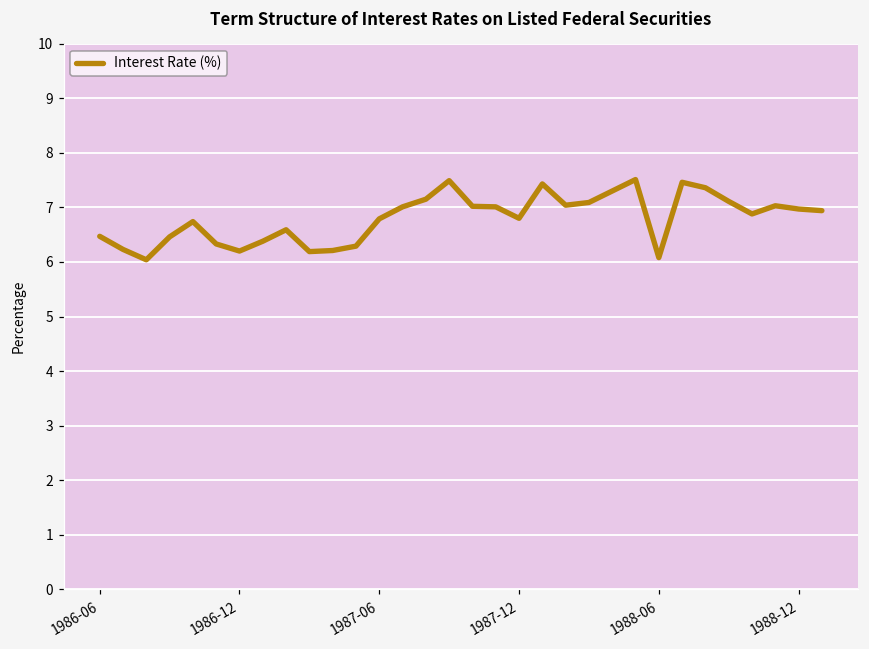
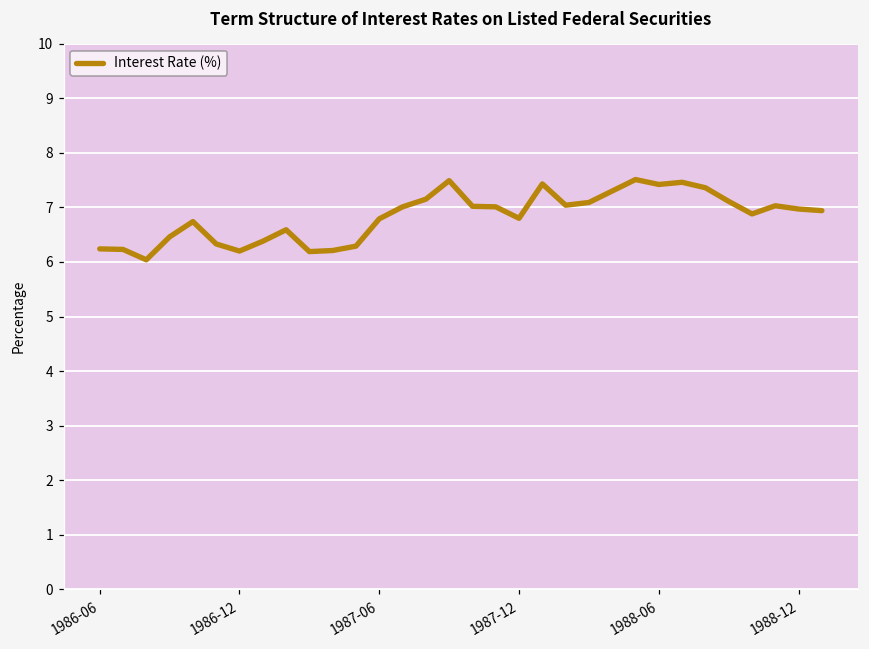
  {
-   "1986-06": 6.5,
+   "1986-06": 6.2,
    "1986-12": 6.2,
    "1987-06": 6.8,
    "1987-12": 6.8,
-   "1988-06": 6.1,
+   "1988-06": 7.4,
    "1988-12": 7.0
  }
